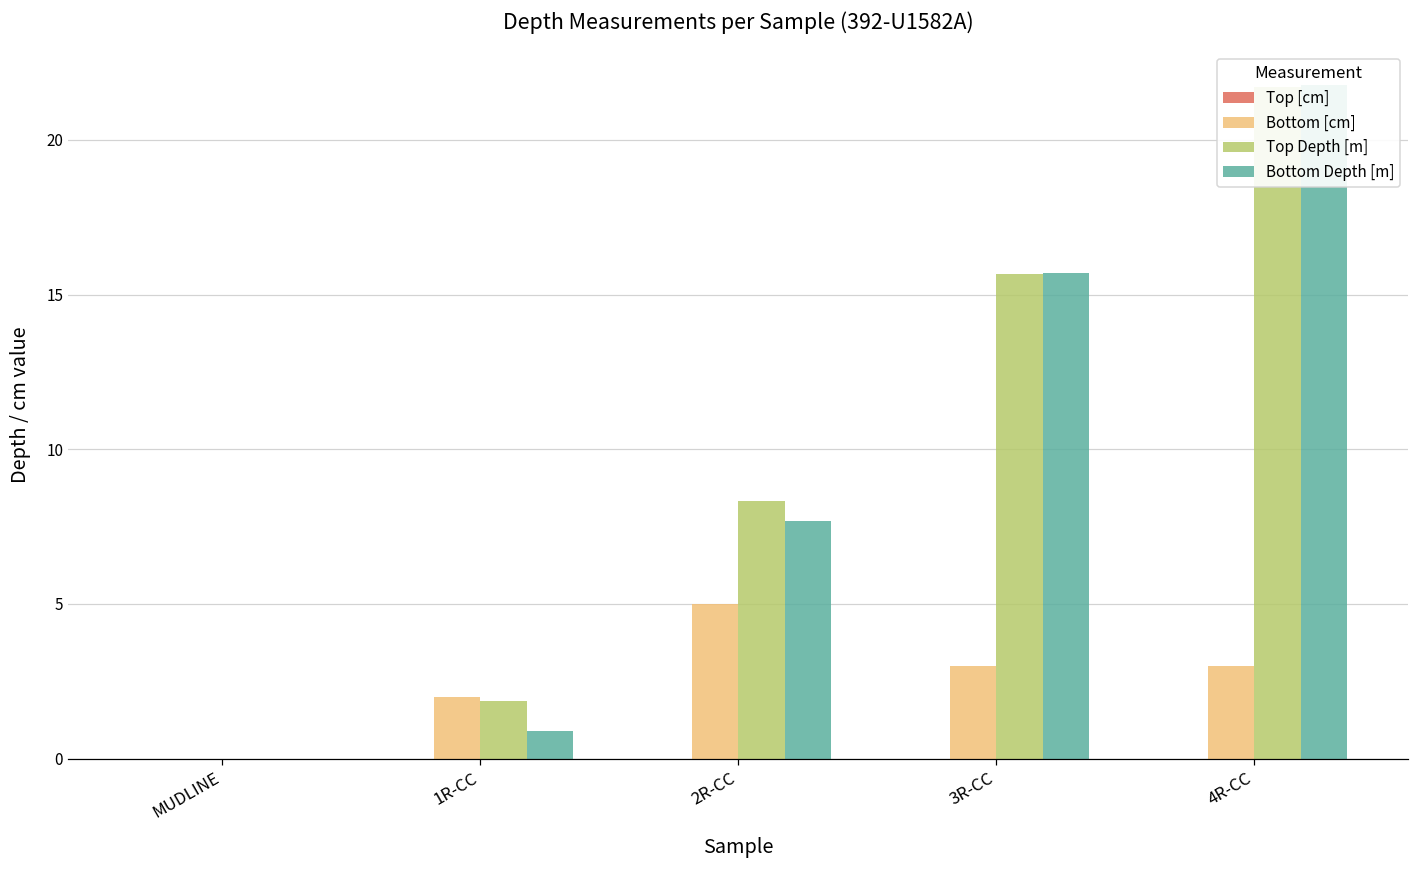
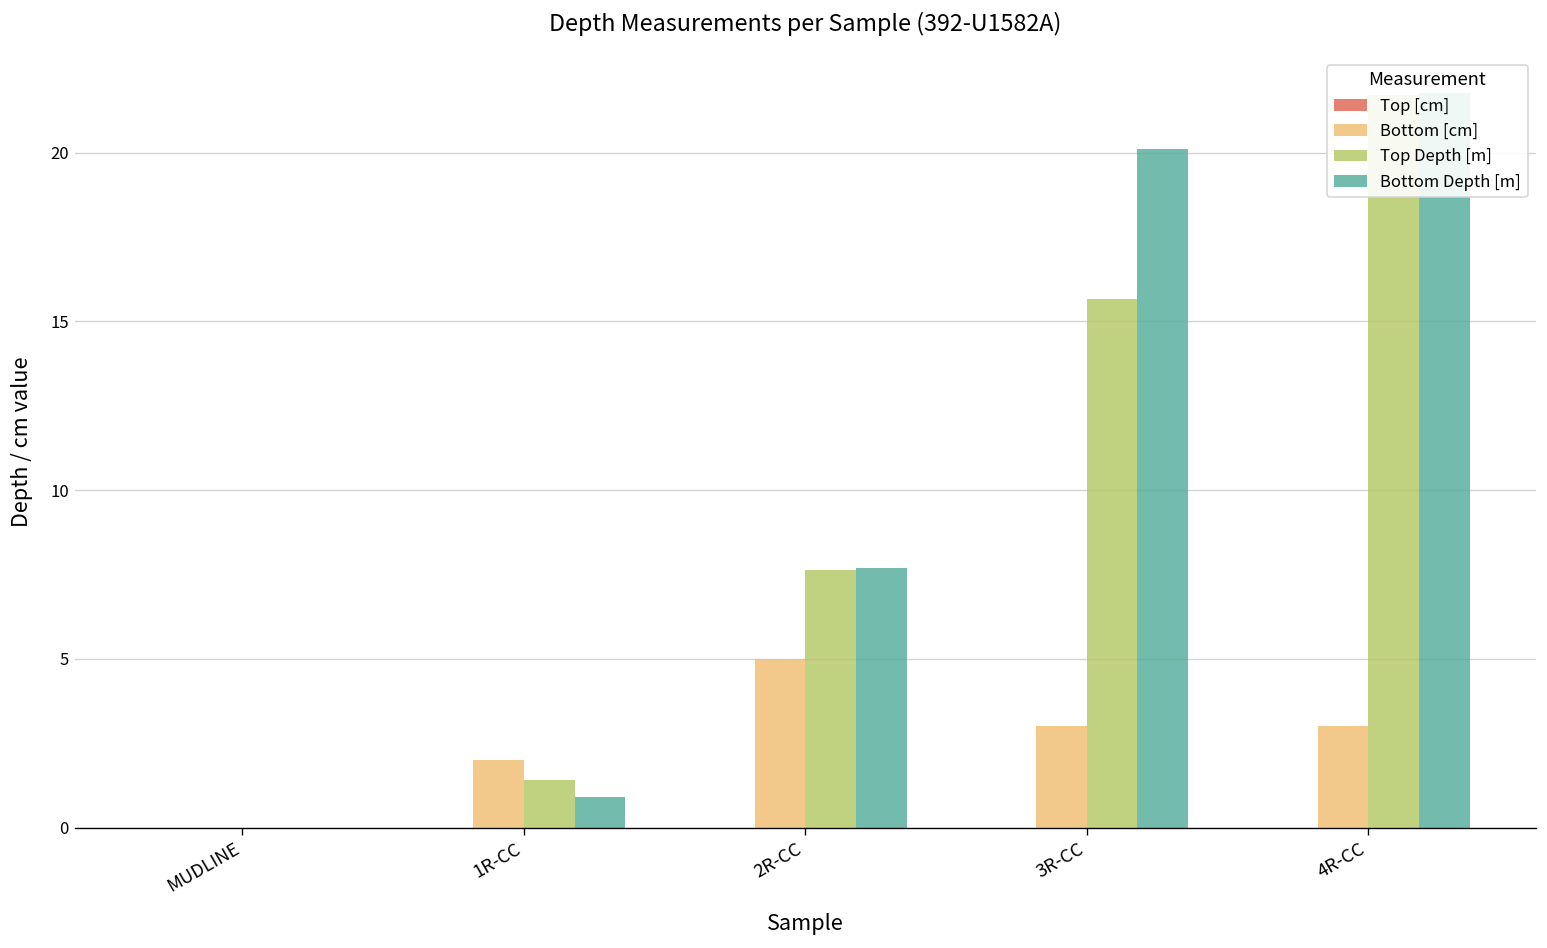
  {
    "Top [cm]": {
      "MUDLINE": 0.0,
      "1R-CC": 0.0,
      "2R-CC": 0.0,
      "3R-CC": 0.0,
      "4R-CC": 0.0
    },
    "Bottom [cm]": {
      "MUDLINE": 0.0,
      "1R-CC": 2.0,
      "2R-CC": 5.0,
      "3R-CC": 3.0,
      "4R-CC": 3.0
    },
    "Top Depth [m]": {
      "MUDLINE": 0.0,
-     "1R-CC": 1.9,
-     "2R-CC": 8.3,
+     "1R-CC": 1.4,
+     "2R-CC": 7.6,
      "3R-CC": 15.7
    },
    "Bottom Depth [m]": {
      "MUDLINE": 0.0,
      "1R-CC": 0.9,
      "2R-CC": 7.7,
-     "3R-CC": 15.7
+     "3R-CC": 20.1
    }
  }
